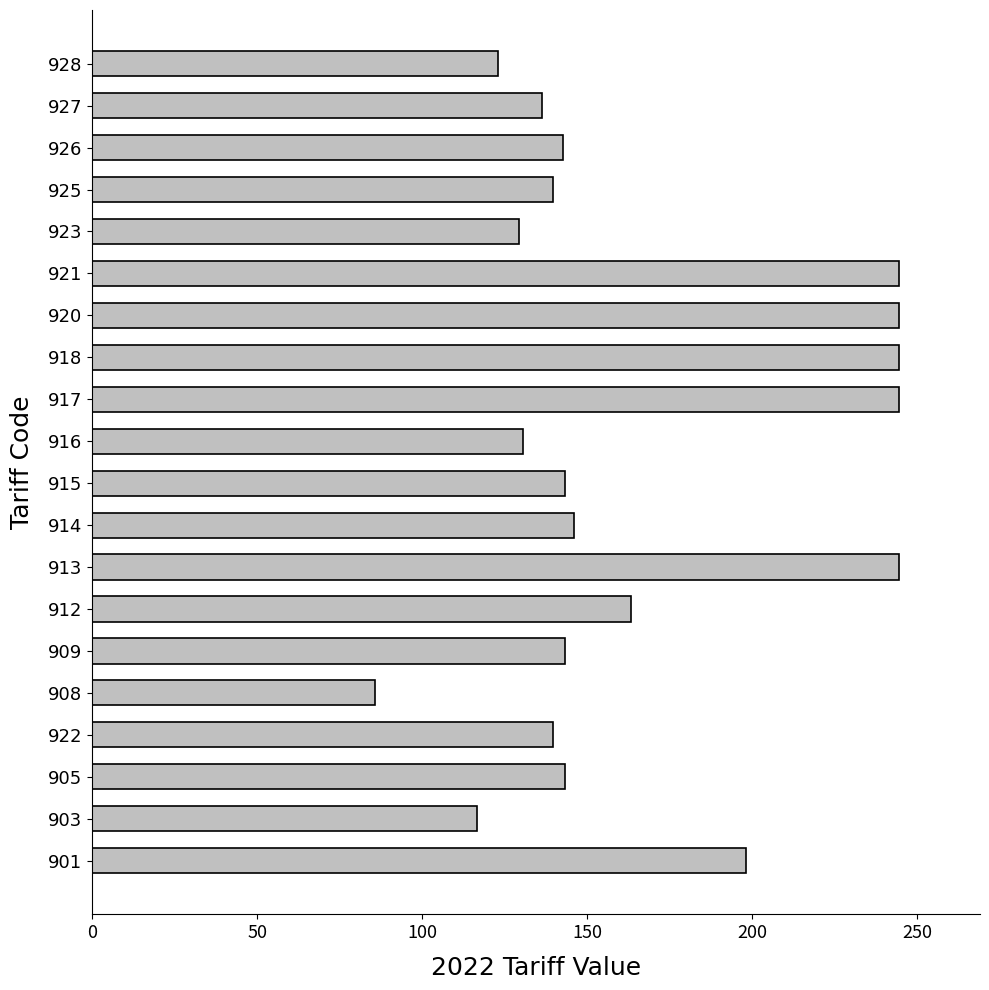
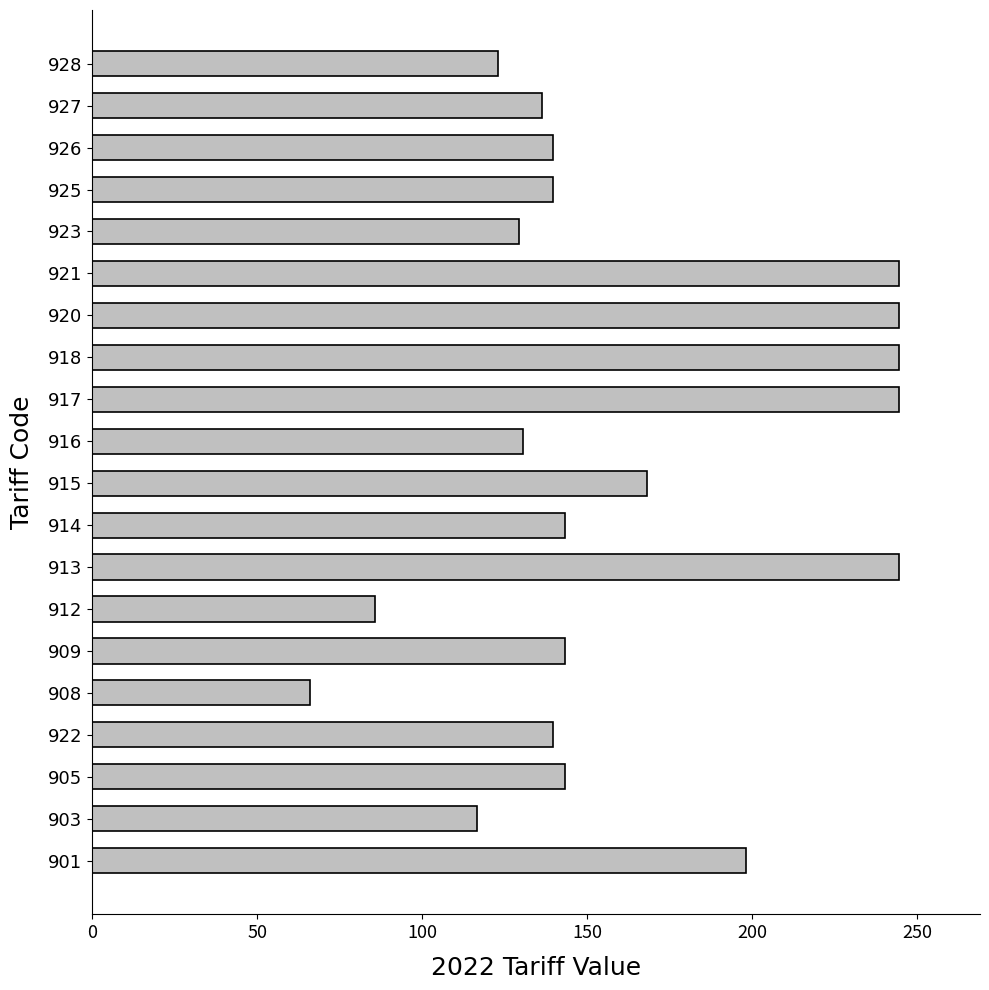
  {
    "928": 123,
    "927": 136,
-   "926": 143,
+   "926": 140,
    "925": 140,
    "923": 129,
    "921": 245,
    "920": 245,
    "918": 245,
    "917": 245,
    "916": 131,
-   "915": 143,
-   "914": 146,
+   "915": 168,
+   "914": 143,
    "913": 245,
-   "912": 163,
+   "912": 86,
    "909": 143,
-   "908": 86,
+   "908": 66,
    "922": 140,
    "905": 143,
    "903": 117,
    "901": 198
  }
